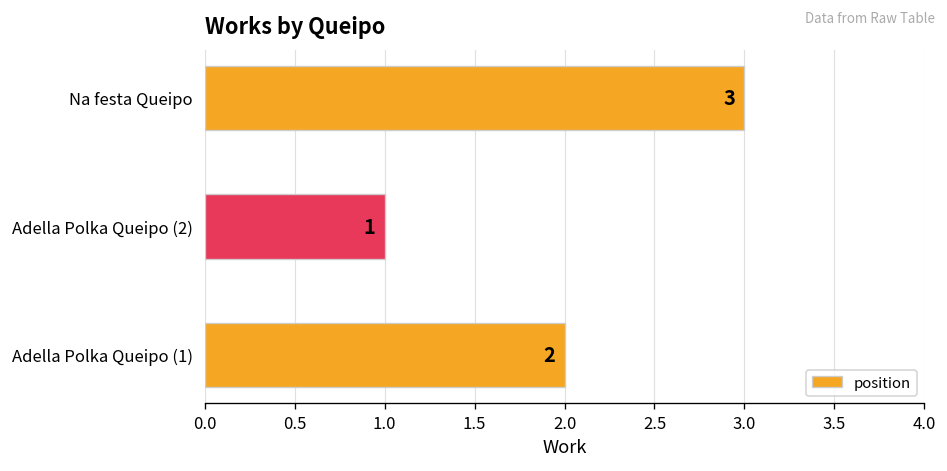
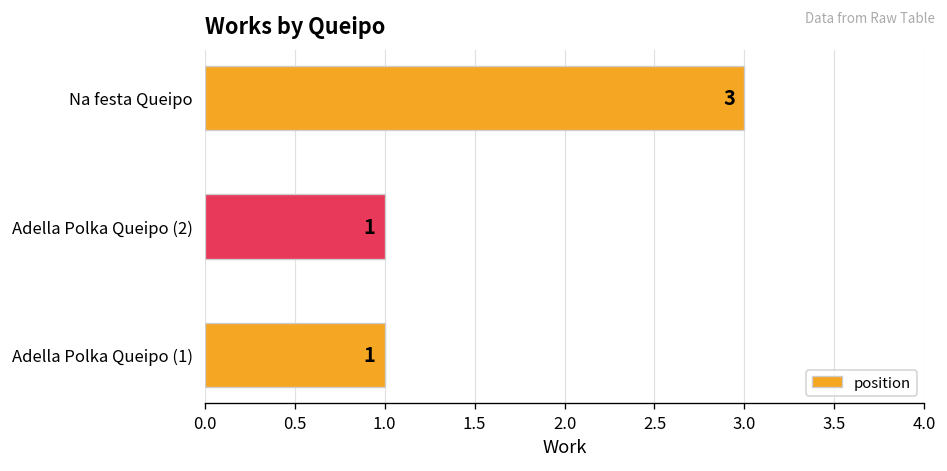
  {
    "Na festa Queipo": 3,
    "Adella Polka Queipo (2)": 1,
-   "Adella Polka Queipo (1)": 2
+   "Adella Polka Queipo (1)": 1
  }
